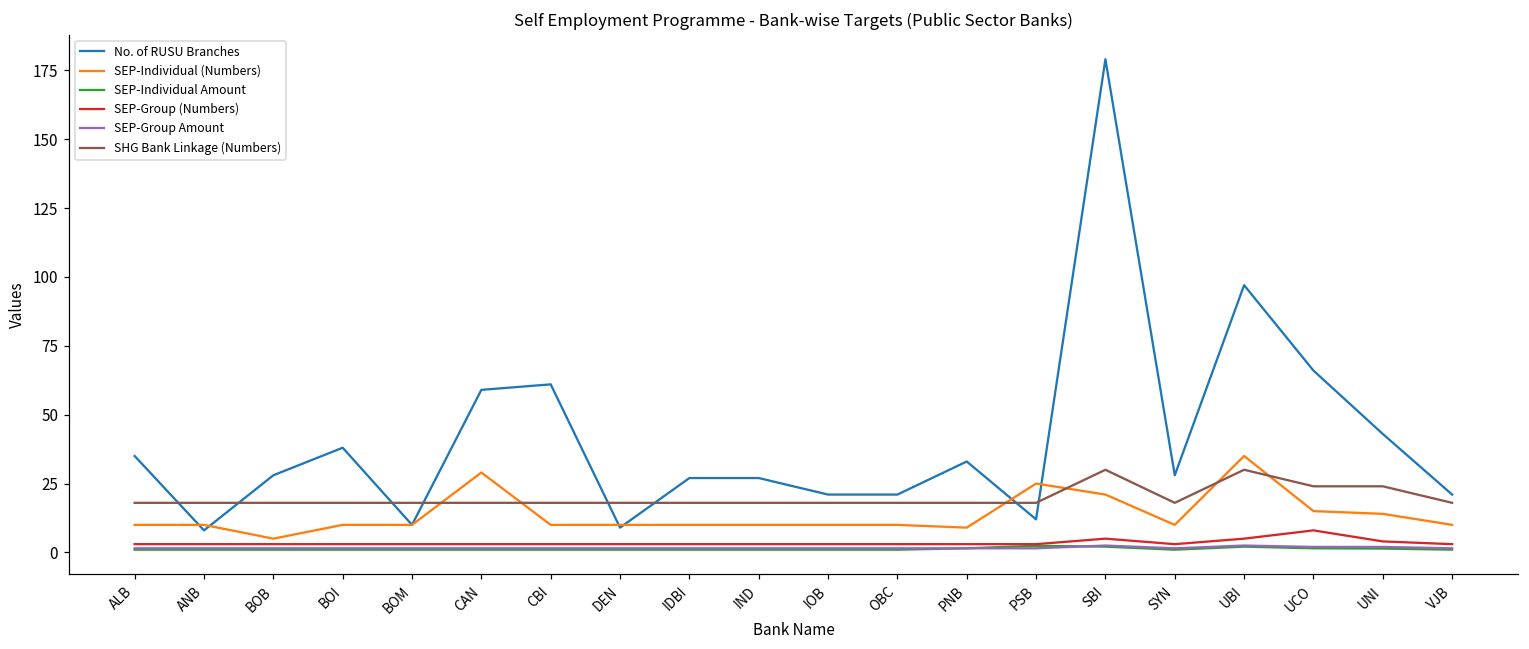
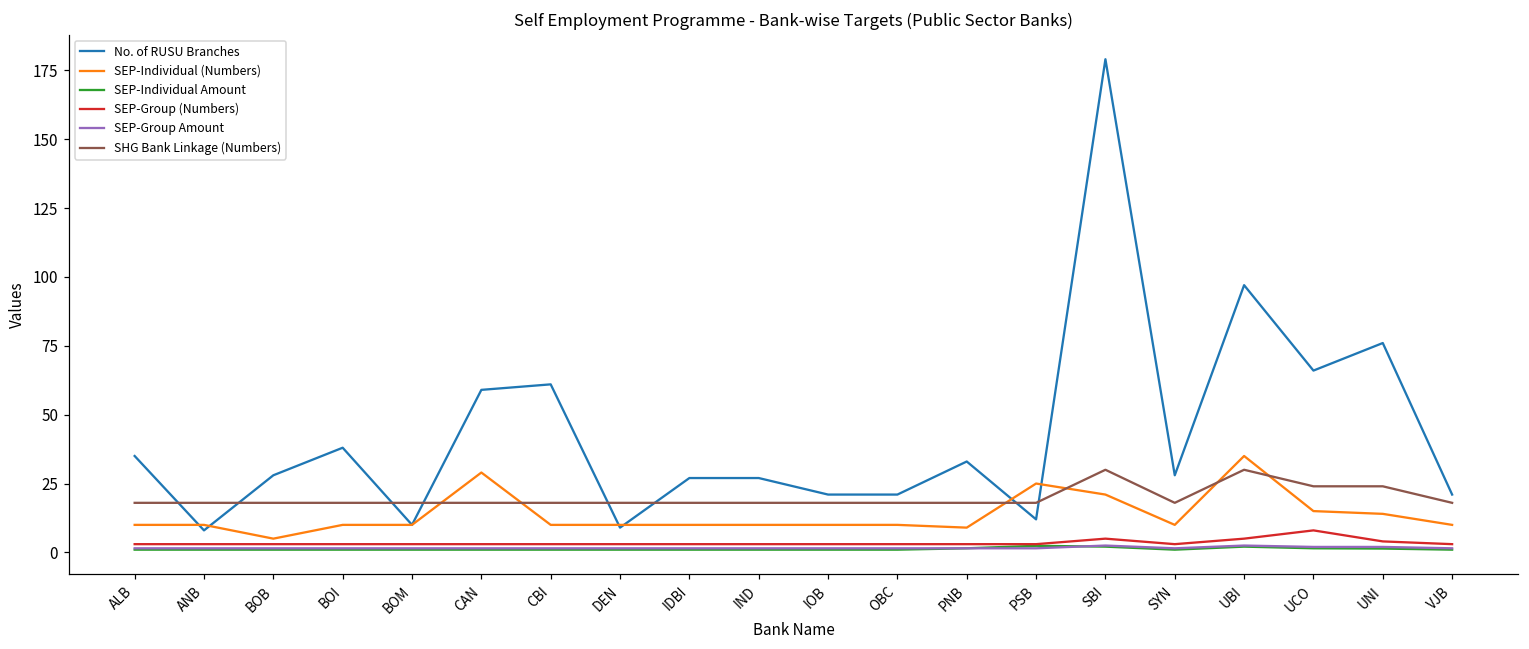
  {
    "No. of RUSU Branches": {
      "ALB": 35,
      "ANB": 8,
      "BOB": 28,
      "BOI": 38,
      "CAN": 59,
      "CBI": 61,
      "IDBI": 27,
      "IND": 27,
      "IOB": 21,
      "OBC": 21,
      "PNB": 33,
      "PSB": 12,
      "SBI": 179,
      "SYN": 28,
      "UBI": 97,
      "UCO": 66,
-     "UNI": 43,
+     "UNI": 76,
      "VJB": 21
    },
    "SEP-Individual (Numbers)": {
      "ALB": 10,
      "ANB": 10,
      "BOB": 5,
      "BOI": 10,
      "CAN": 29,
      "CBI": 10,
      "IDBI": 10,
      "IND": 10,
      "IOB": 10,
      "OBC": 10,
      "PNB": 9,
      "PSB": 25,
      "SBI": 21,
      "SYN": 10,
      "UBI": 35,
      "UCO": 15,
      "UNI": 14,
      "VJB": 10
    },
    "SEP-Group (Numbers)": {
      "ALB": 3,
      "ANB": 3,
      "BOB": 3,
      "BOI": 3,
      "BOM": 3,
      "CAN": 3,
      "CBI": 3,
      "DEN": 3,
      "IDBI": 3,
      "IND": 3,
      "IOB": 3,
      "OBC": 3,
      "PNB": 3,
      "SBI": 5,
      "SYN": 3,
      "UBI": 5,
      "UCO": 8,
      "UNI": 4,
      "VJB": 3
    },
    "SHG Bank Linkage (Numbers)": {
      "ALB": 18,
      "ANB": 18,
      "BOB": 18,
      "BOI": 18,
      "BOM": 18,
      "CAN": 18,
      "CBI": 18,
      "DEN": 18,
      "IDBI": 18,
      "IND": 18,
      "IOB": 18,
      "OBC": 18,
      "PNB": 18,
      "PSB": 18,
      "SBI": 30,
      "SYN": 18,
      "UBI": 30,
      "UCO": 24,
      "UNI": 24,
      "VJB": 18
    }
  }
